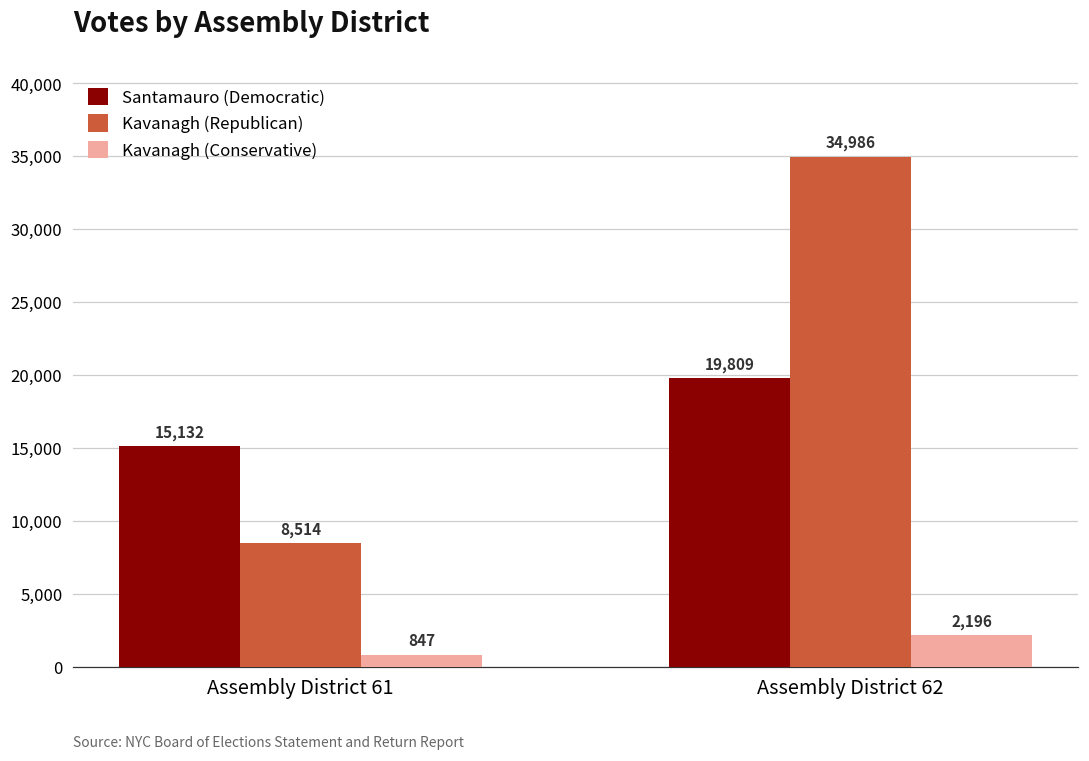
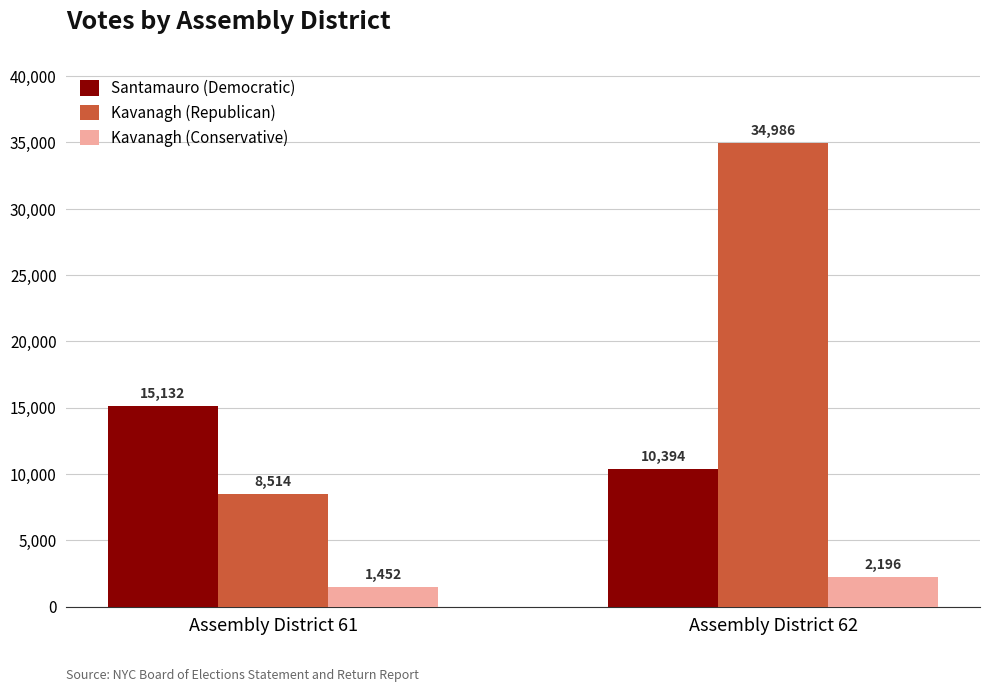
  {
    "Santamauro (Democratic)": {
      "Assembly District 61": "15,132",
-     "Assembly District 62": "19,809"
+     "Assembly District 62": "10,394"
    },
    "Kavanagh (Republican)": {
      "Assembly District 61": "8,514",
      "Assembly District 62": "34,986"
    },
    "Kavanagh (Conservative)": {
-     "Assembly District 61": "847",
+     "Assembly District 61": "1,452",
      "Assembly District 62": "2,196"
    }
  }
